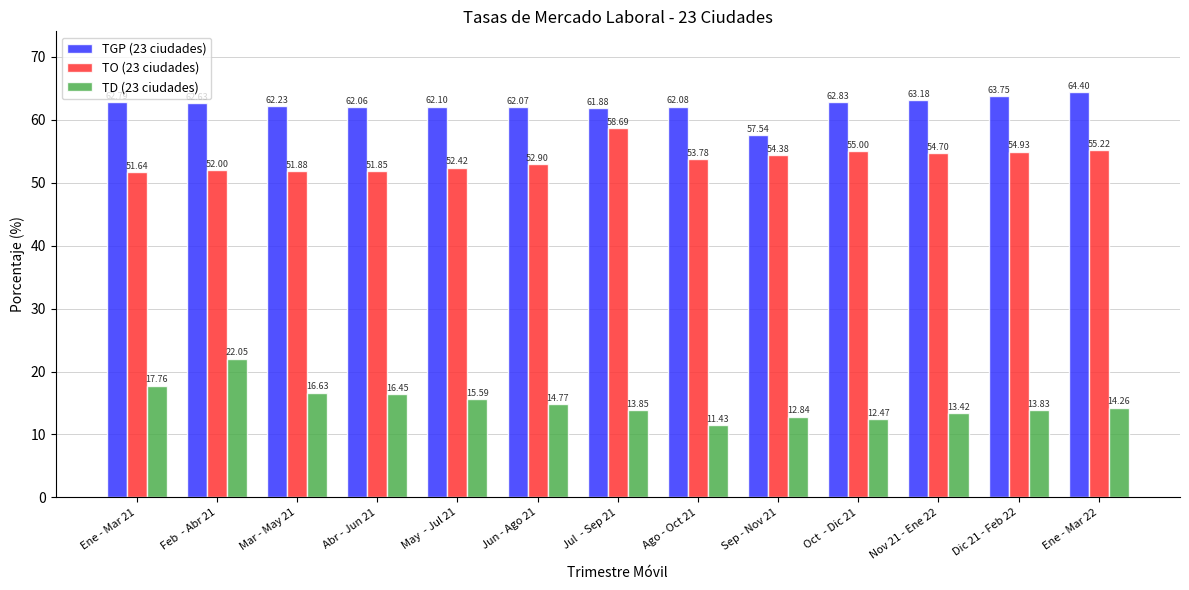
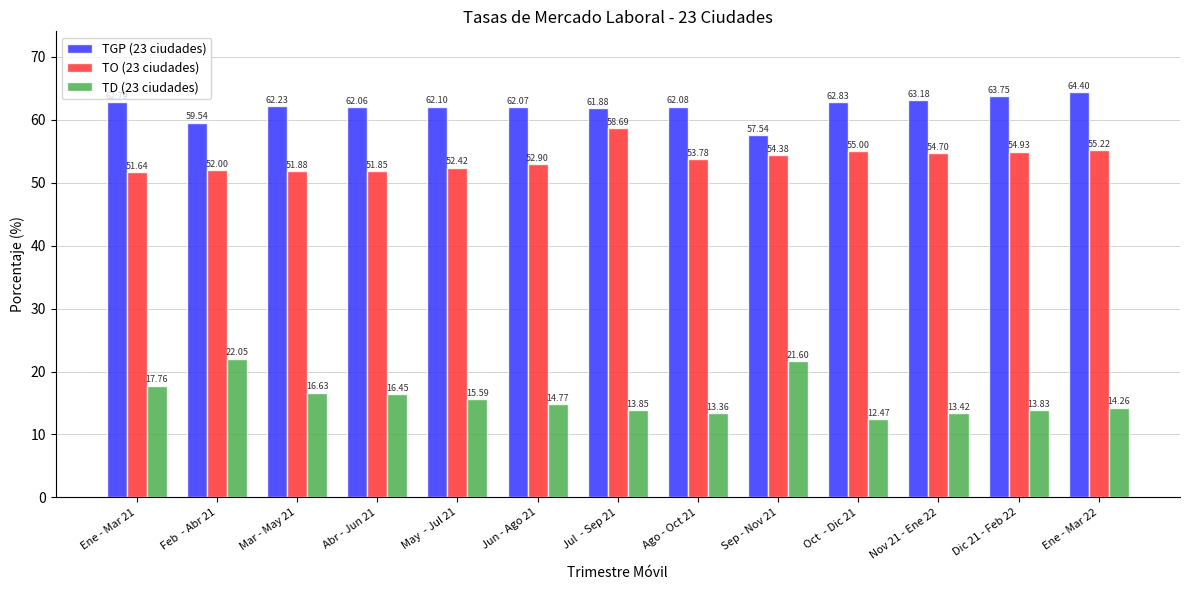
  {
    "TGP (23 ciudades)": {
-     "Feb - Abr 21": 63
+     "Feb - Abr 21": 60
    },
    "TO (23 ciudades)": {
      "Ene - Mar 21": 51.64,
      "Feb - Abr 21": 52.00,
      "Mar - May 21": 51.88,
      "Abr - Jun 21": 51.85,
      "May - Jul 21": 52.42,
      "Jun - Ago 21": 52.90,
      "Jul - Sep 21": 58.69,
      "Ago - Oct 21": 53.78,
      "Sep - Nov 21": 54.38,
      "Oct - Dic 21": 55.00,
      "Nov 21 - Ene 22": 54.70,
      "Dic 21 - Feb 22": 54.93,
      "Ene - Mar 22": 55.22
    },
    "TD (23 ciudades)": {
      "Ene - Mar 21": 17.76,
      "Feb - Abr 21": 22.05,
      "Mar - May 21": 16.63,
      "Abr - Jun 21": 16.45,
      "May - Jul 21": 15.59,
      "Jun - Ago 21": 14.77,
      "Jul - Sep 21": 13.85,
-     "Ago - Oct 21": 11.43,
-     "Sep - Nov 21": 12.84,
+     "Ago - Oct 21": 13.36,
+     "Sep - Nov 21": 21.60,
      "Oct - Dic 21": 12.47,
      "Nov 21 - Ene 22": 13.42,
      "Dic 21 - Feb 22": 13.83,
      "Ene - Mar 22": 14.26
    }
  }
